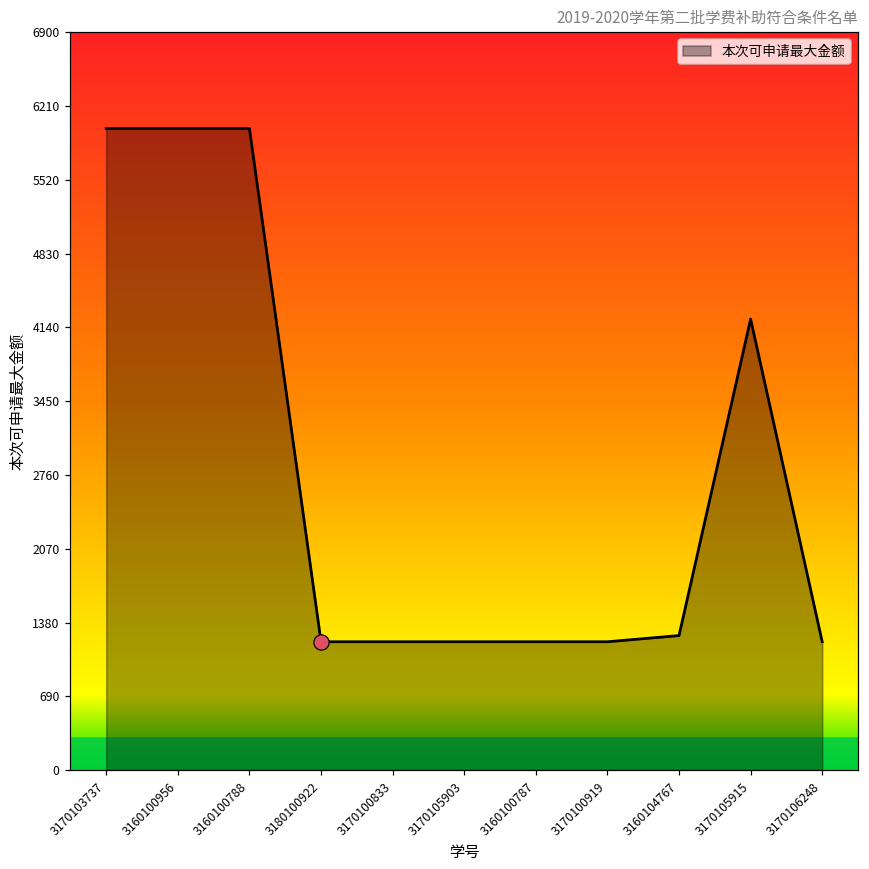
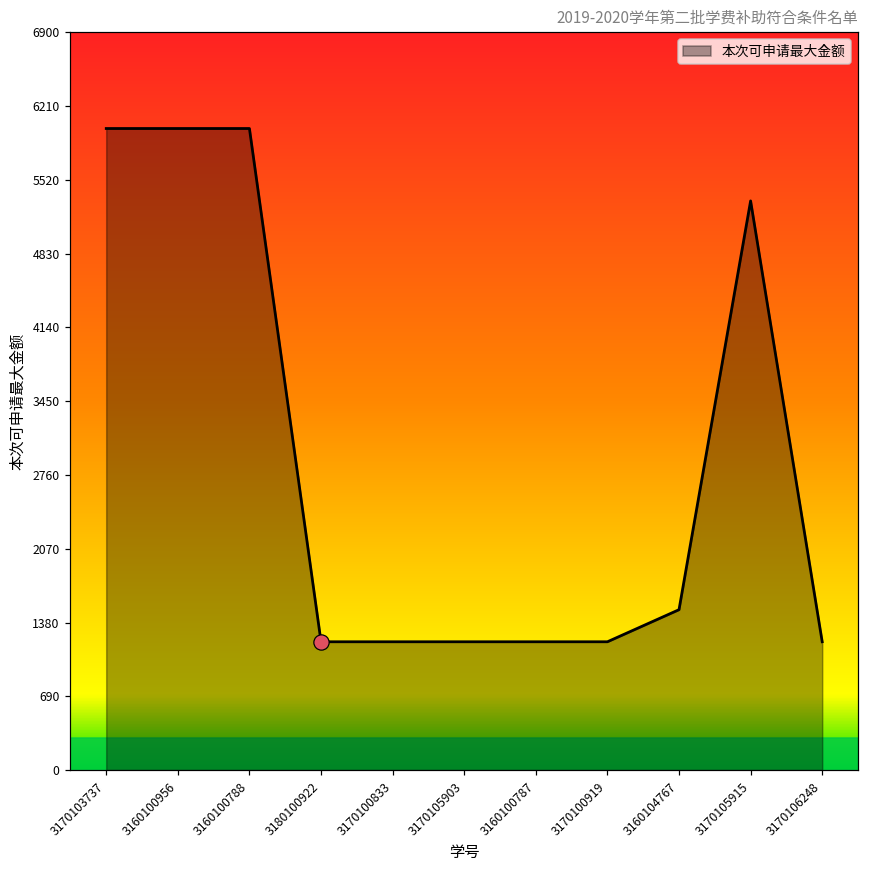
  {
    "本次可申请最大金额": {
      "3170103737": 6000,
      "3160100956": 6000,
      "3160100788": 6000,
      "3170100833": 1200,
      "3170105903": 1200,
      "3160100787": 1200,
      "3170100919": 1200,
-     "3160104767": 1300,
-     "3170105915": 4200,
+     "3160104767": 1500,
+     "3170105915": 5300,
      "3170106248": 1200
    }
  }
